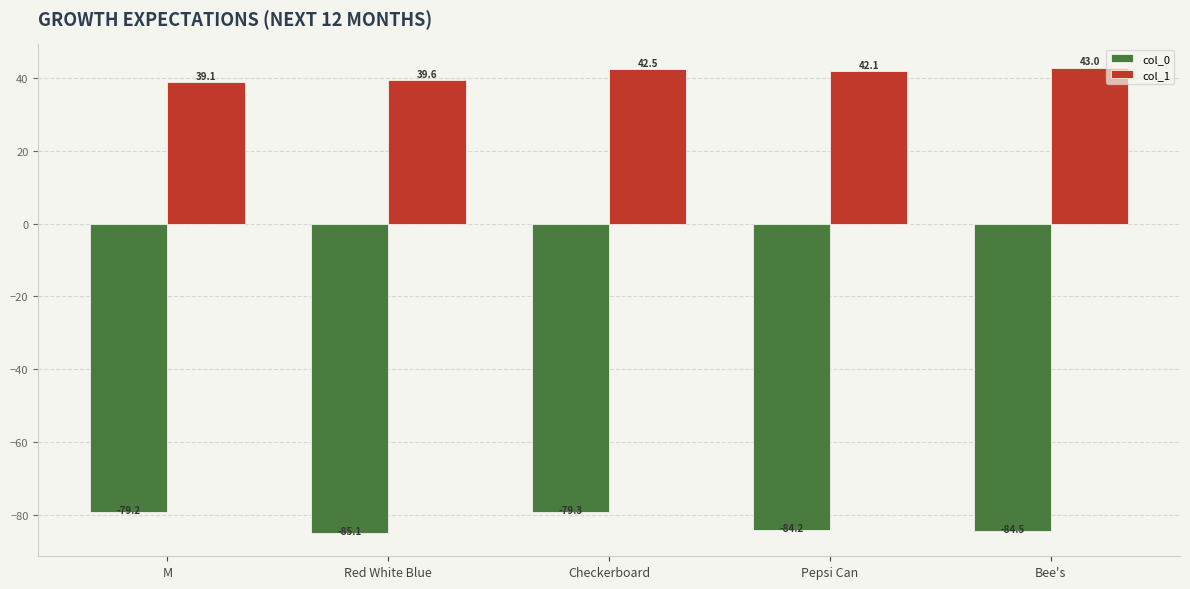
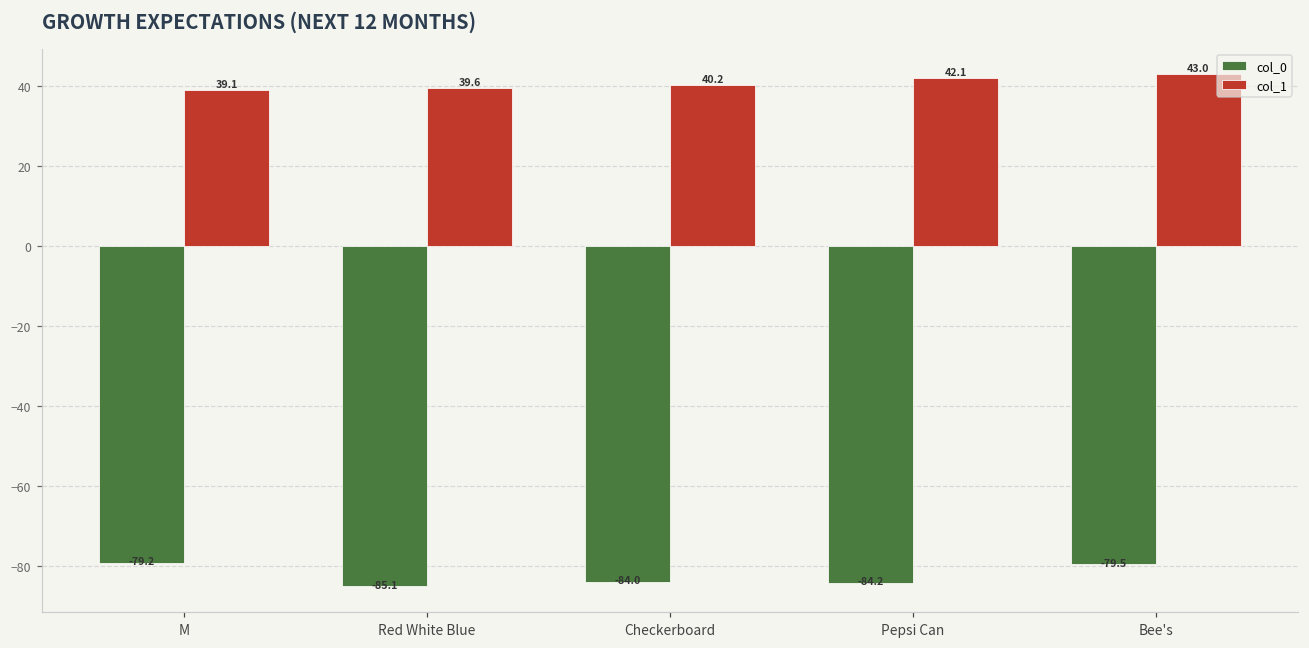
  {
    "col_0": {
      "M": -79.2,
      "Red White Blue": -85.1,
-     "Checkerboard": -79.3,
+     "Checkerboard": -84.0,
      "Pepsi Can": -84.2,
-     "Bee's": -84.5
+     "Bee's": -79.5
    },
    "col_1": {
      "M": 39.1,
      "Red White Blue": 39.6,
-     "Checkerboard": 42.5,
+     "Checkerboard": 40.2,
      "Pepsi Can": 42.1,
      "Bee's": 43.0
    }
  }
